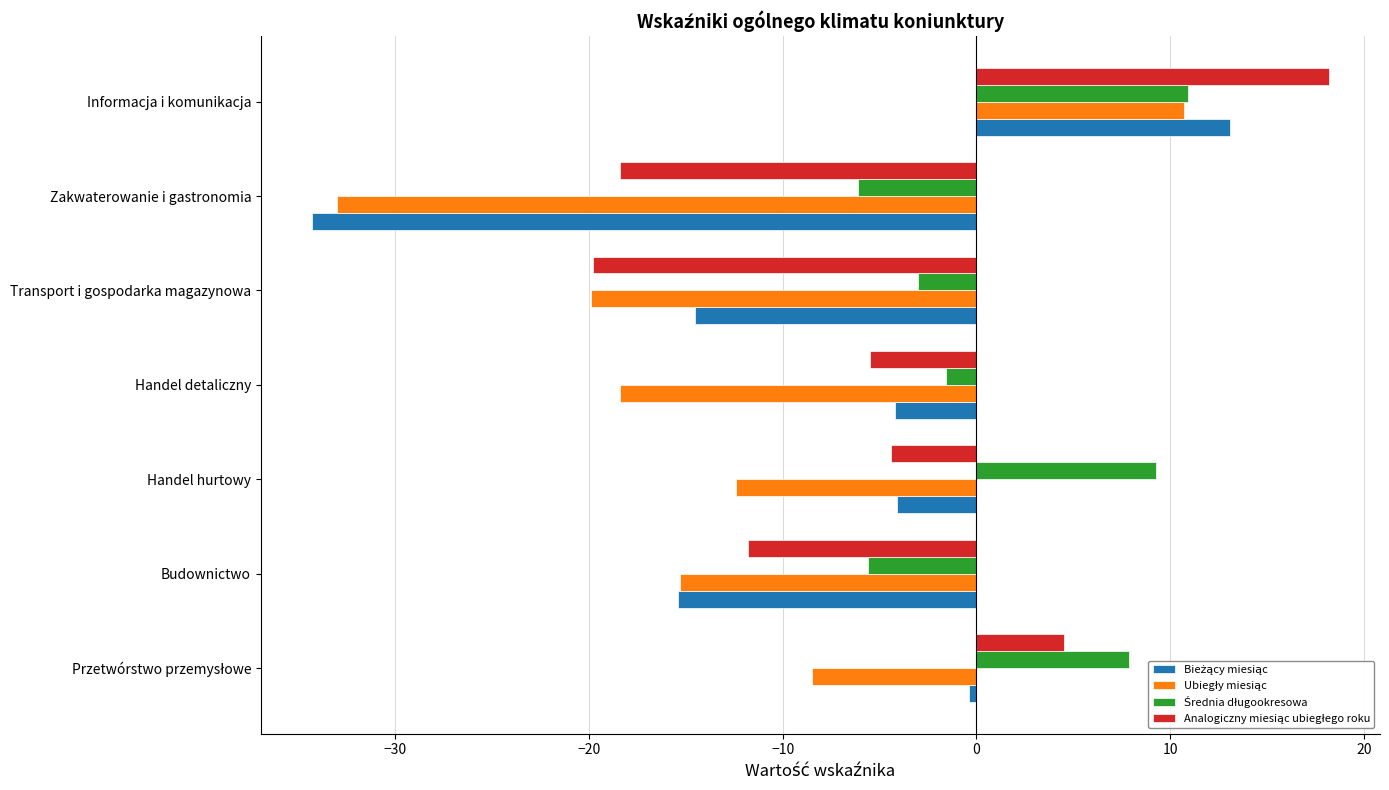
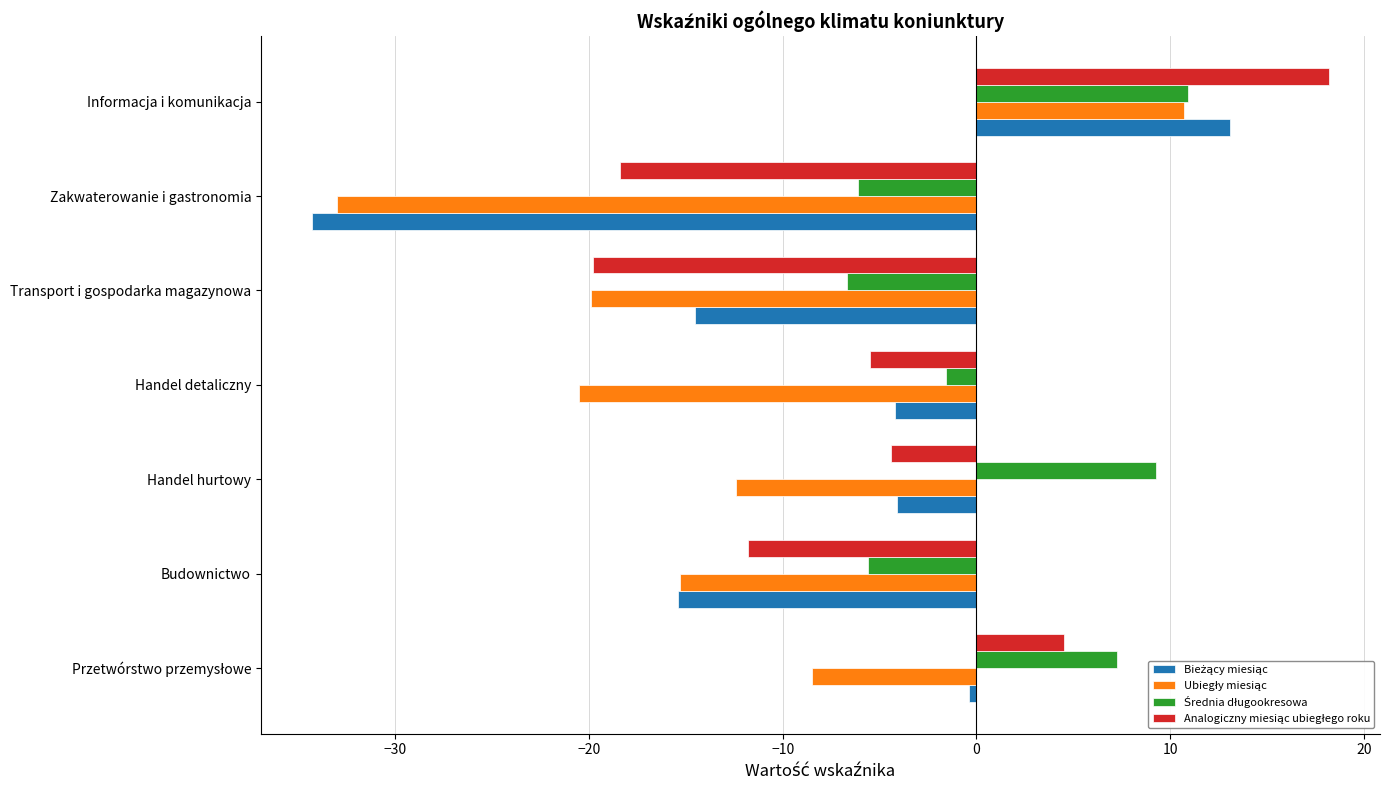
  {
    "Bieżący miesiąc": {
      "Informacja i komunikacja": 13.1,
      "Zakwaterowanie i gastronomia": -34.3,
      "Transport i gospodarka magazynowa": -14.5,
      "Handel detaliczny": -4.2,
      "Handel hurtowy": -4.1,
      "Budownictwo": -15.4,
      "Przetwórstwo przemysłowe": -0.4
    },
    "Ubiegły miesiąc": {
      "Informacja i komunikacja": 10.7,
      "Zakwaterowanie i gastronomia": -33.0,
      "Transport i gospodarka magazynowa": -19.9,
-     "Handel detaliczny": -18.4,
+     "Handel detaliczny": -20.5,
      "Handel hurtowy": -12.4,
      "Budownictwo": -15.3,
      "Przetwórstwo przemysłowe": -8.5
    },
    "Średnia długookresowa": {
      "Informacja i komunikacja": 10.9,
      "Zakwaterowanie i gastronomia": -6.1,
-     "Transport i gospodarka magazynowa": -3.0,
+     "Transport i gospodarka magazynowa": -6.7,
      "Handel detaliczny": -1.6,
      "Handel hurtowy": 9.3,
      "Budownictwo": -5.6,
-     "Przetwórstwo przemysłowe": 7.9
+     "Przetwórstwo przemysłowe": 7.2
    },
    "Analogiczny miesiąc ubiegłego roku": {
      "Informacja i komunikacja": 18.2,
      "Zakwaterowanie i gastronomia": -18.4,
      "Transport i gospodarka magazynowa": -19.8,
      "Handel detaliczny": -5.5,
      "Handel hurtowy": -4.4,
      "Budownictwo": -11.8,
      "Przetwórstwo przemysłowe": 4.5
    }
  }
